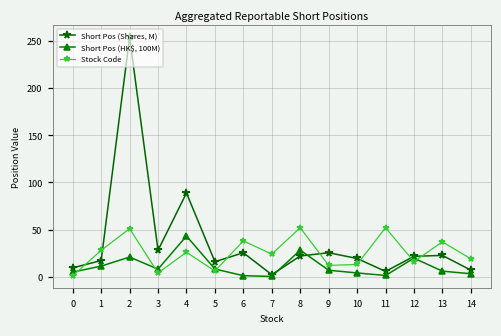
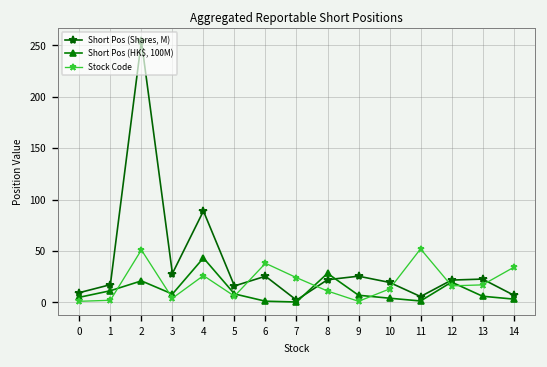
  {
    "Stock Code": {
      "0": 0,
-     "1": 30,
+     "1": 0,
      "2": 50,
      "3": 0,
      "4": 30,
      "6": 40,
      "7": 20,
-     "8": 50,
-     "9": 10,
+     "8": 10,
+     "9": 0,
      "10": 10,
      "11": 50,
      "12": 20,
-     "13": 40,
-     "14": 20
+     "13": 20,
+     "14": 30
    }
  }
